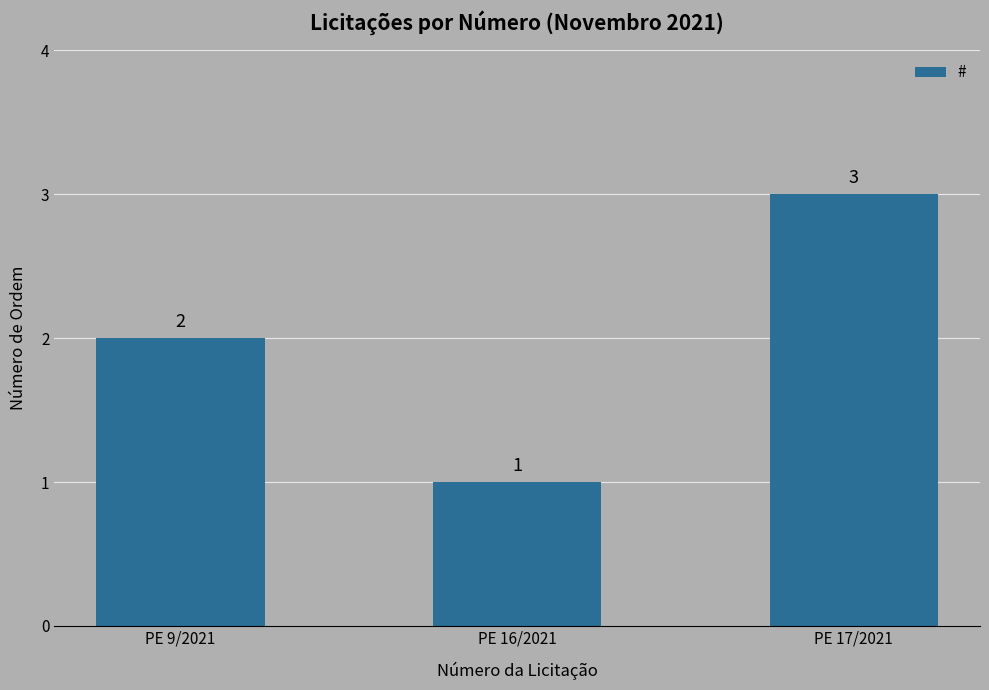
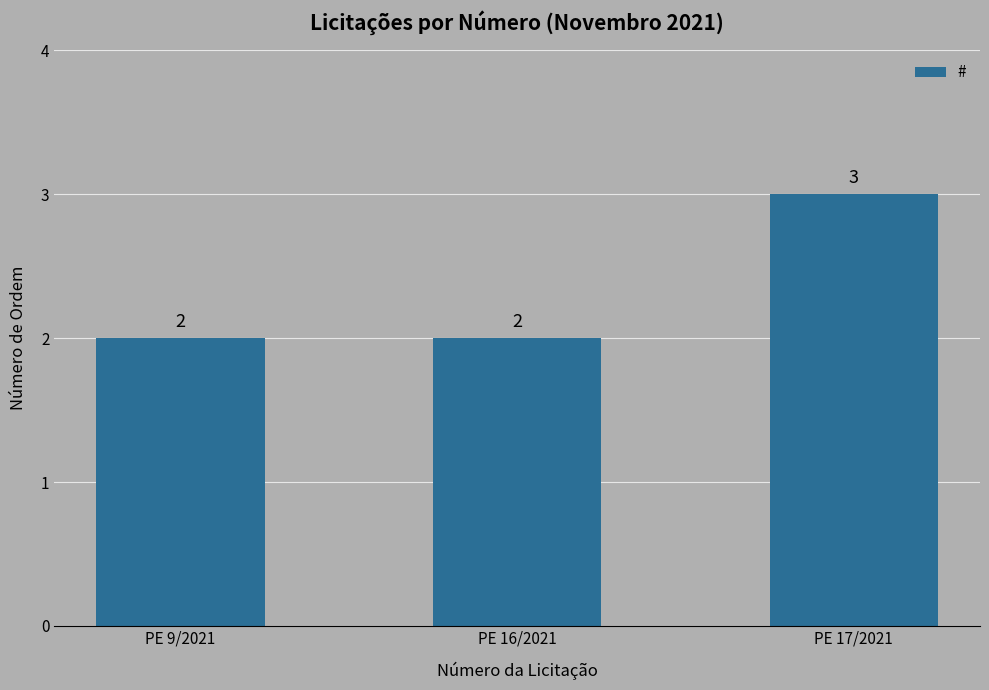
  {
    "PE 9/2021": 2,
-   "PE 16/2021": 1,
+   "PE 16/2021": 2,
    "PE 17/2021": 3
  }
